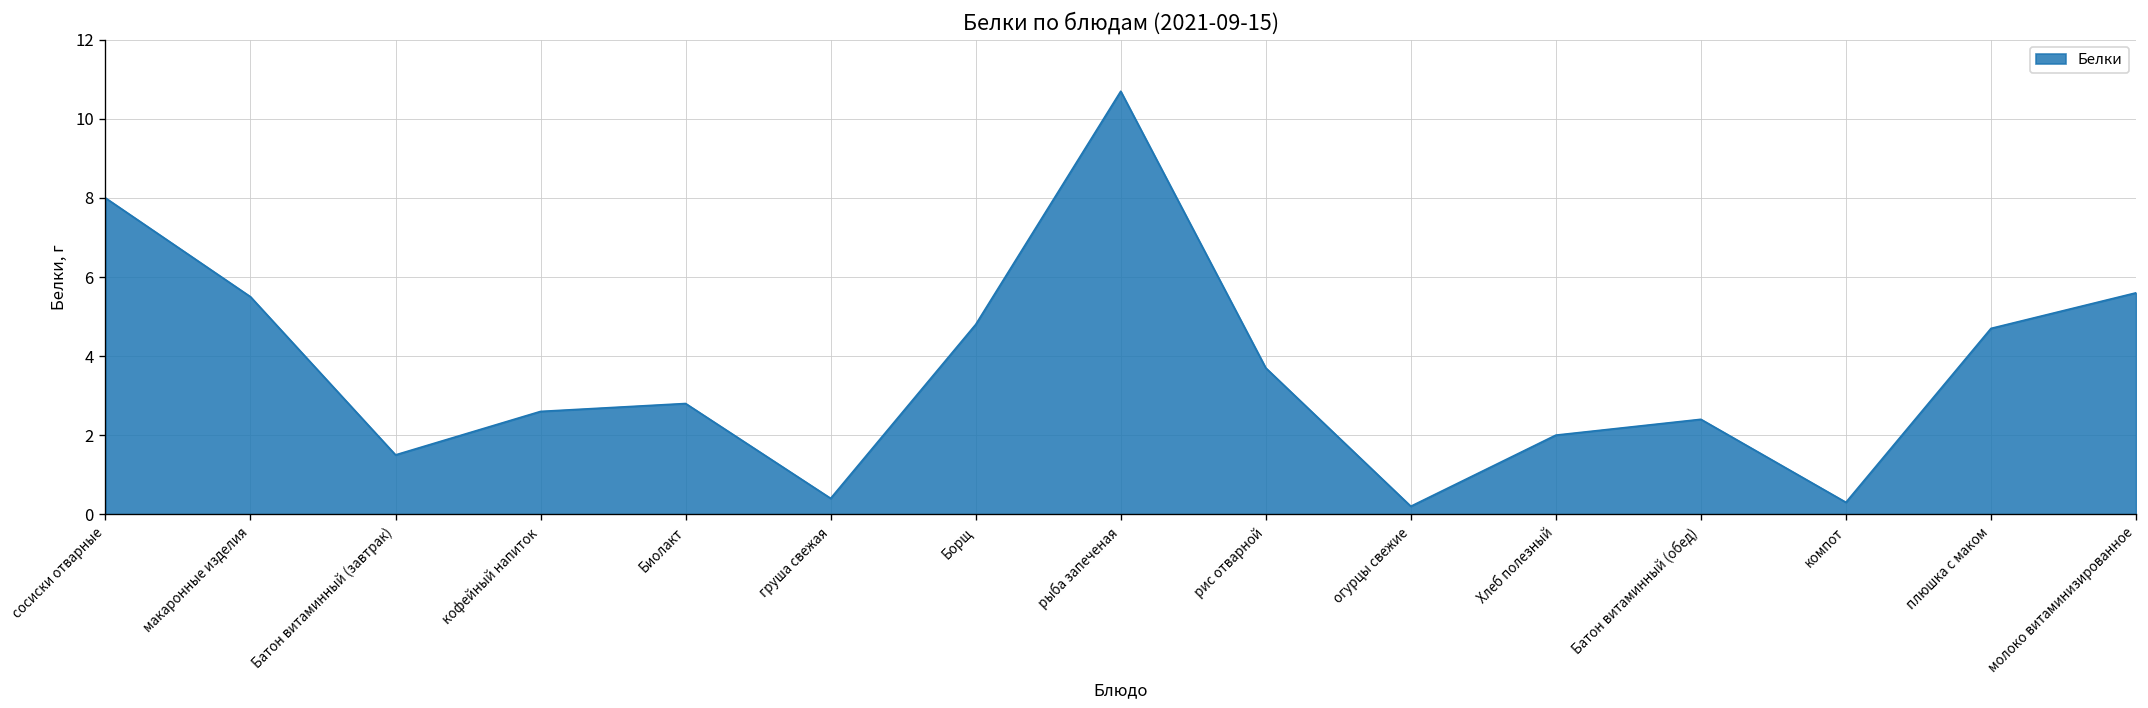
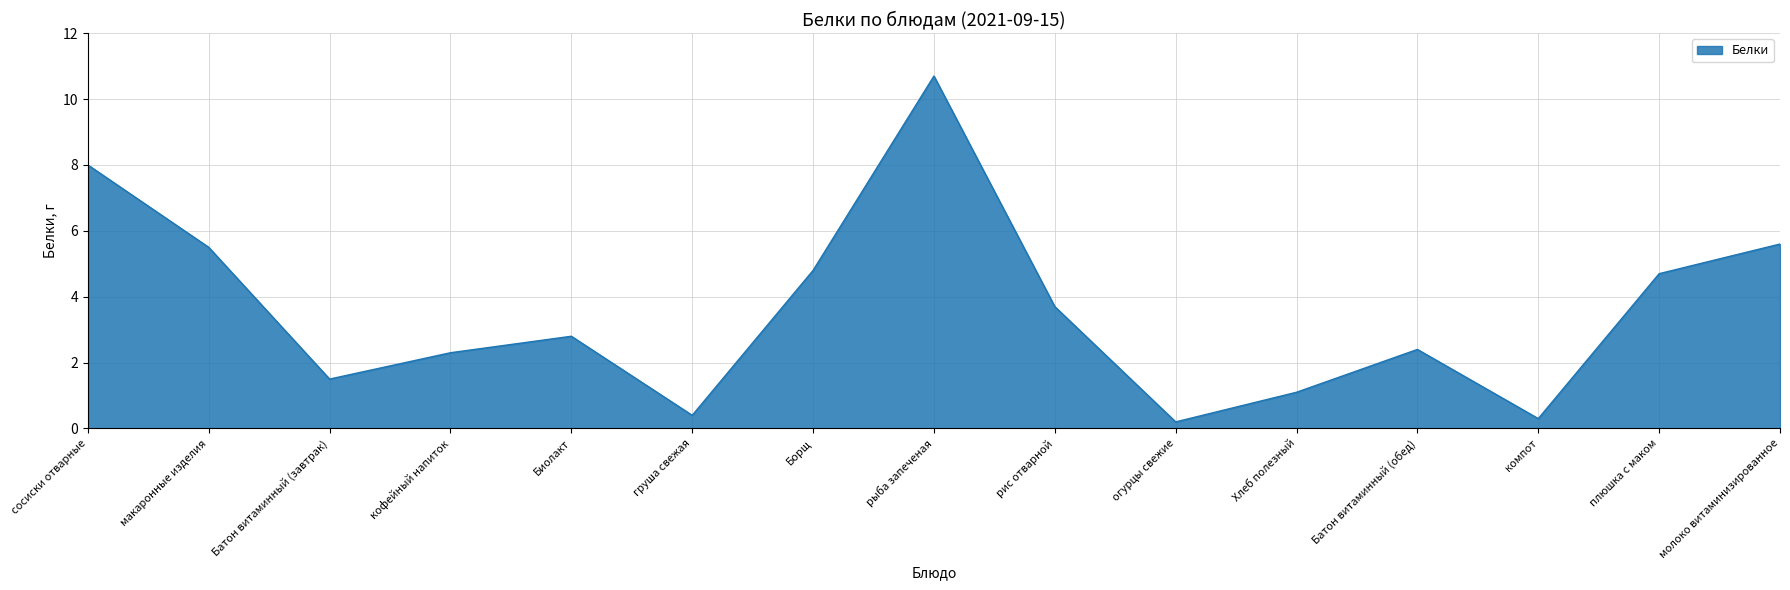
  {
    "сосиски отварные": 8.0,
    "макаронные изделия": 5.5,
    "Батон витаминный (завтрак)": 1.5,
-   "кофейный напиток": 2.6,
+   "кофейный напиток": 2.3,
    "Биолакт": 2.8,
    "груша свежая": 0.4,
    "Борщ": 4.8,
    "рыба запеченая": 10.7,
    "рис отварной": 3.7,
    "огурцы свежие": 0.2,
-   "Хлеб полезный": 2.0,
+   "Хлеб полезный": 1.1,
    "Батон витаминный (обед)": 2.4,
    "компот": 0.3,
    "плюшка с маком": 4.7,
    "молоко витаминизированное": 5.6
  }
